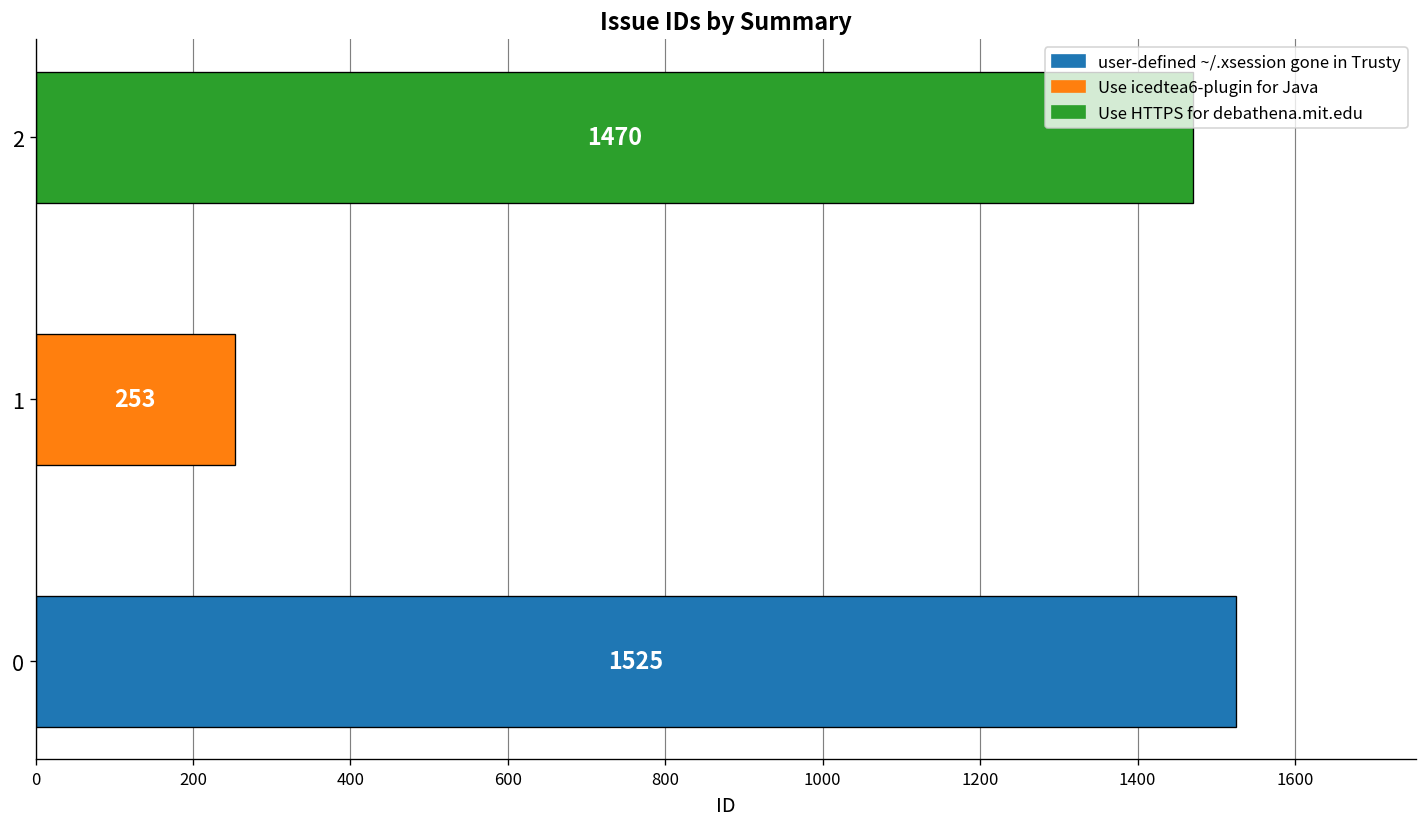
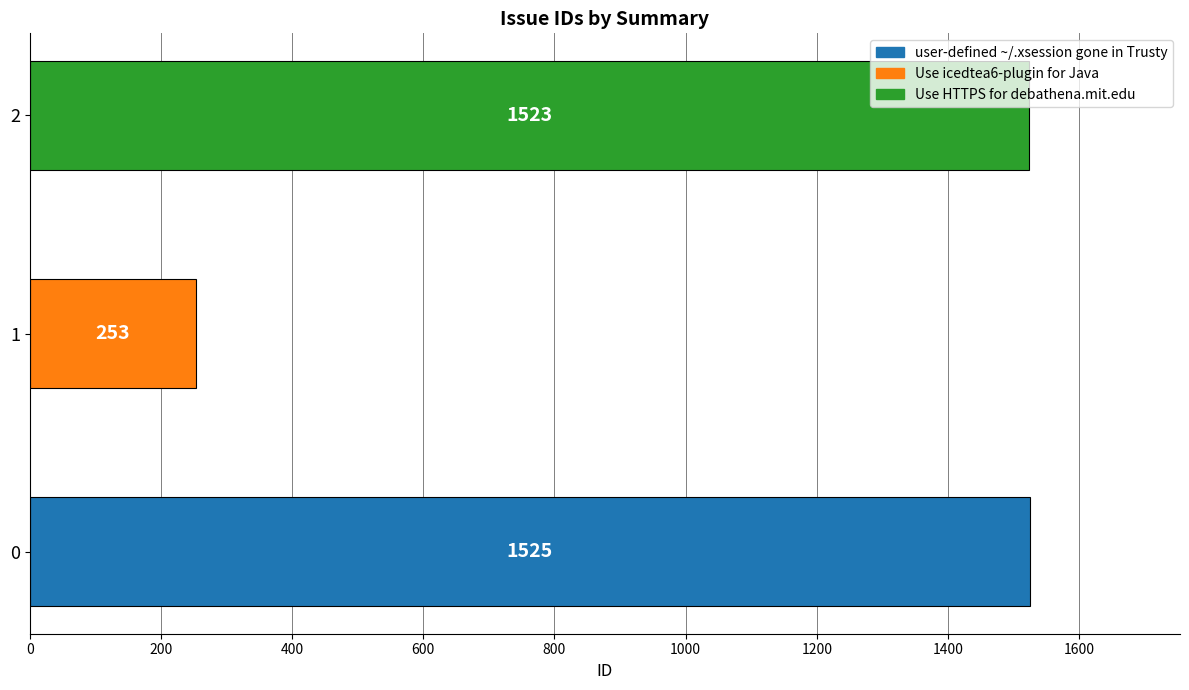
  {
-   "2": 1470,
+   "2": 1523,
    "1": 253,
    "0": 1525
  }
